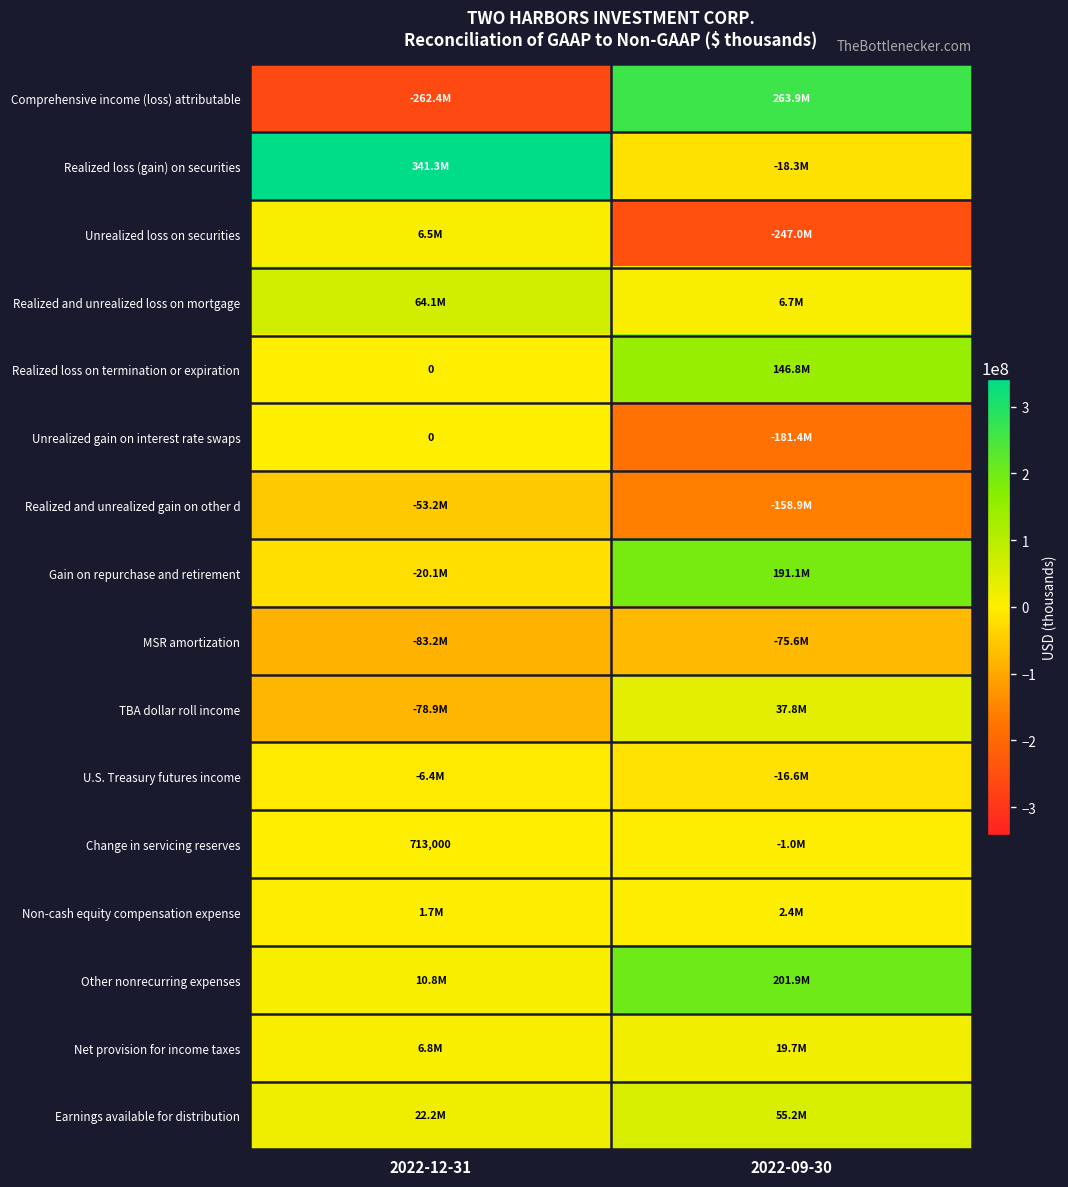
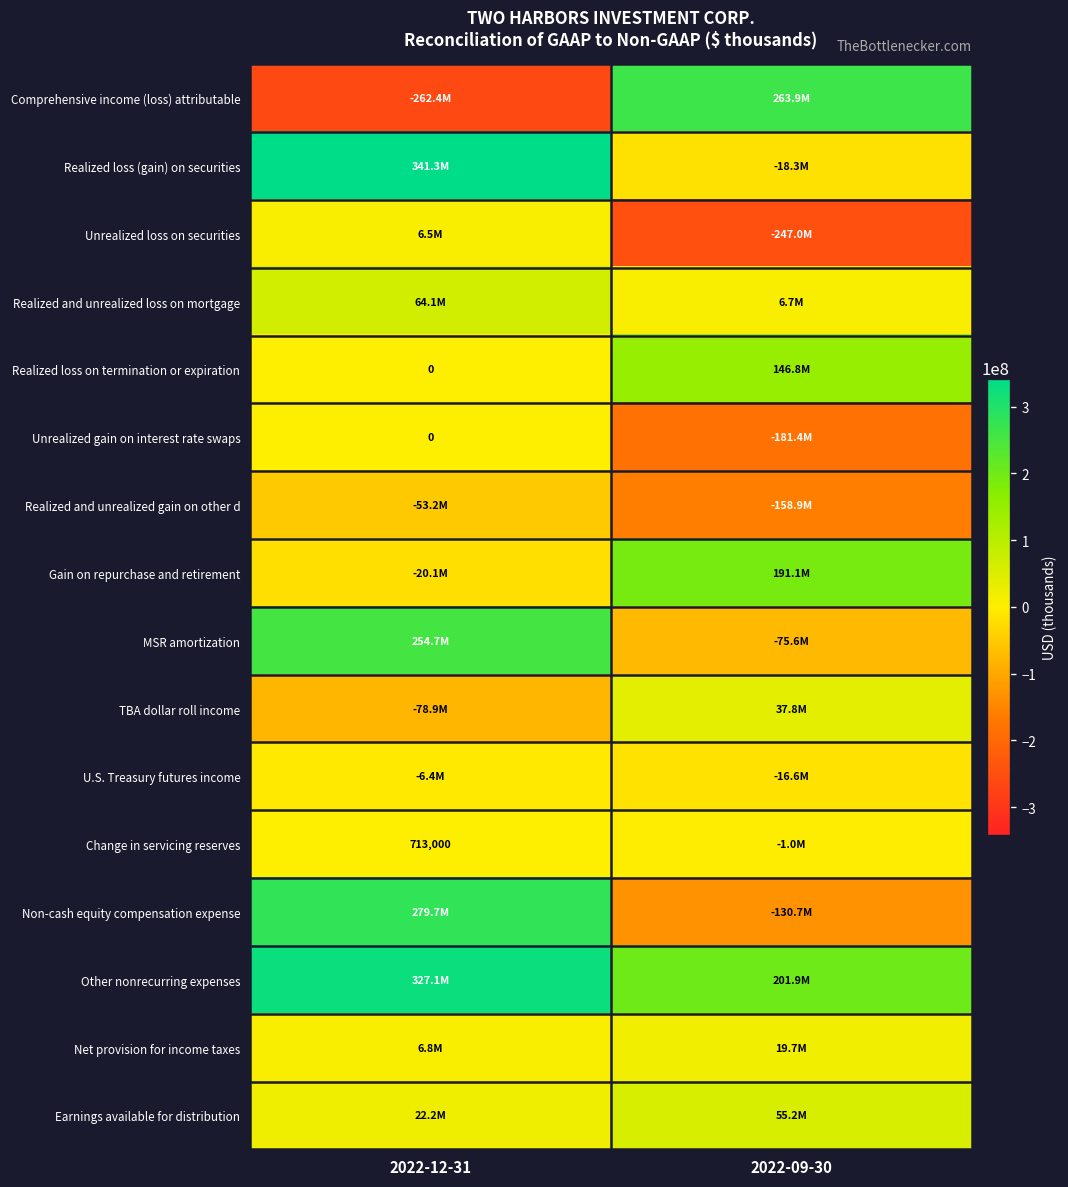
  {
    "Comprehensive income (loss) attributable": {
      "2022-12-31": "-262.4M",
      "2022-09-30": "263.9M"
    },
    "Realized loss (gain) on securities": {
      "2022-12-31": "341.3M",
      "2022-09-30": "-18.3M"
    },
    "Unrealized loss on securities": {
      "2022-12-31": "6.5M",
      "2022-09-30": "-247.0M"
    },
    "Realized and unrealized loss on mortgage": {
      "2022-12-31": "64.1M",
      "2022-09-30": "6.7M"
    },
    "Realized loss on termination or expiration": {
      "2022-12-31": "0",
      "2022-09-30": "146.8M"
    },
    "Unrealized gain on interest rate swaps": {
      "2022-12-31": "0",
      "2022-09-30": "-181.4M"
    },
    "Realized and unrealized gain on other d": {
      "2022-12-31": "-53.2M",
      "2022-09-30": "-158.9M"
    },
    "Gain on repurchase and retirement": {
      "2022-12-31": "-20.1M",
      "2022-09-30": "191.1M"
    },
    "MSR amortization": {
-     "2022-12-31": "-83.2M",
+     "2022-12-31": "254.7M",
      "2022-09-30": "-75.6M"
    },
    "TBA dollar roll income": {
      "2022-12-31": "-78.9M",
      "2022-09-30": "37.8M"
    },
    "U.S. Treasury futures income": {
      "2022-12-31": "-6.4M",
      "2022-09-30": "-16.6M"
    },
    "Change in servicing reserves": {
      "2022-12-31": "713,000",
      "2022-09-30": "-1.0M"
    },
    "Non-cash equity compensation expense": {
-     "2022-12-31": "1.7M",
-     "2022-09-30": "2.4M"
+     "2022-12-31": "279.7M",
+     "2022-09-30": "-130.7M"
    },
    "Other nonrecurring expenses": {
-     "2022-12-31": "10.8M",
+     "2022-12-31": "327.1M",
      "2022-09-30": "201.9M"
    },
    "Net provision for income taxes": {
      "2022-12-31": "6.8M",
      "2022-09-30": "19.7M"
    },
    "Earnings available for distribution": {
      "2022-12-31": "22.2M",
      "2022-09-30": "55.2M"
    }
  }
